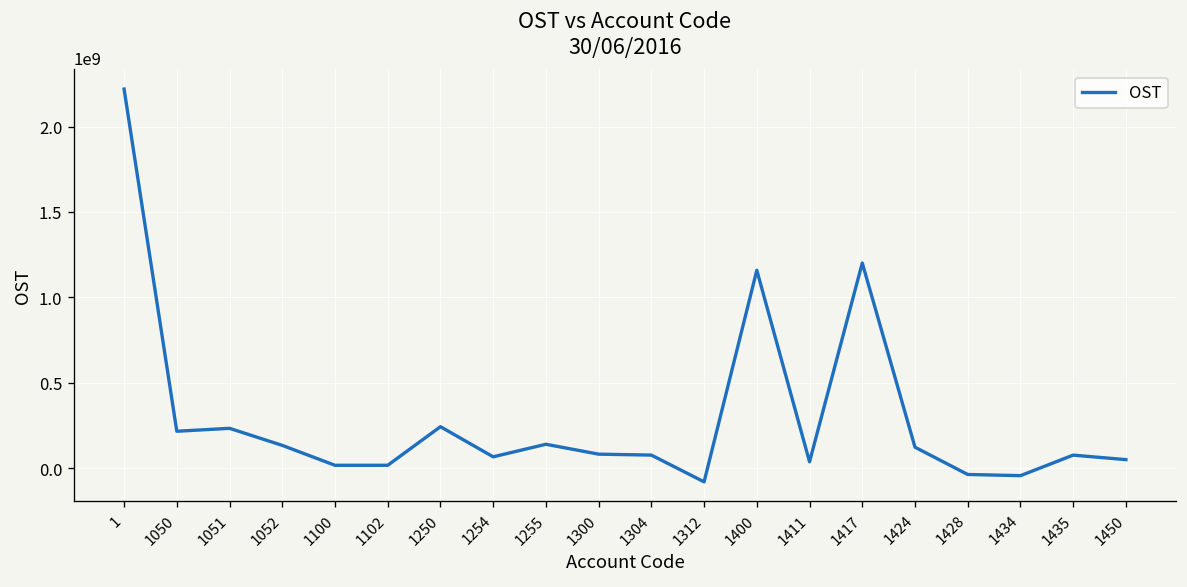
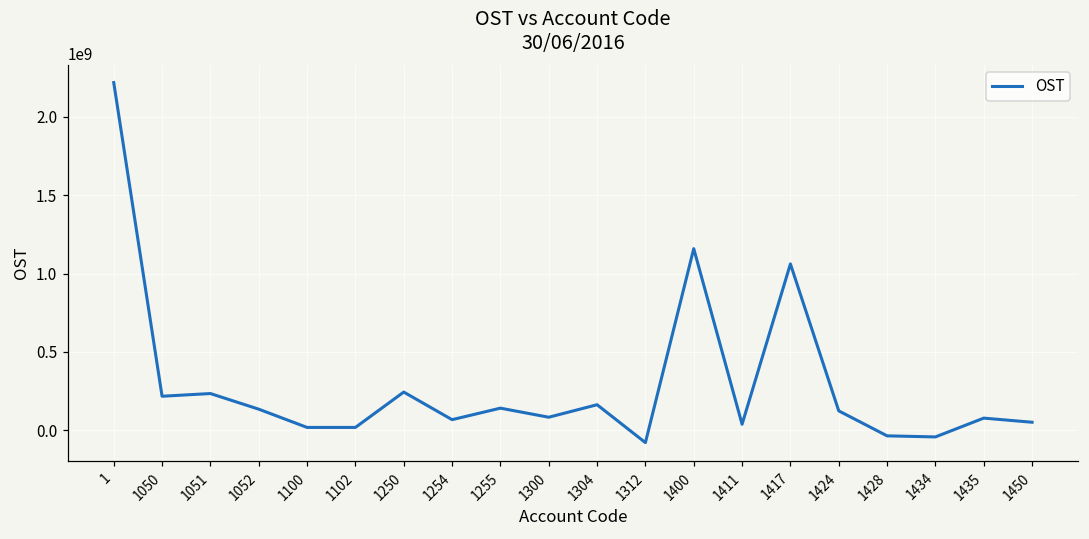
  {
    "1": 2220000000,
    "1050": 220000000,
    "1051": 230000000,
    "1052": 130000000,
    "1100": 20000000,
    "1102": 20000000,
    "1250": 240000000,
    "1254": 70000000,
    "1255": 140000000,
    "1300": 80000000,
-   "1304": 80000000,
+   "1304": 160000000,
    "1312": -80000000,
    "1400": 1160000000,
    "1411": 40000000,
-   "1417": 1200000000,
+   "1417": 1060000000,
    "1424": 120000000,
    "1428": -40000000,
    "1434": -40000000,
    "1435": 80000000,
    "1450": 50000000
  }
